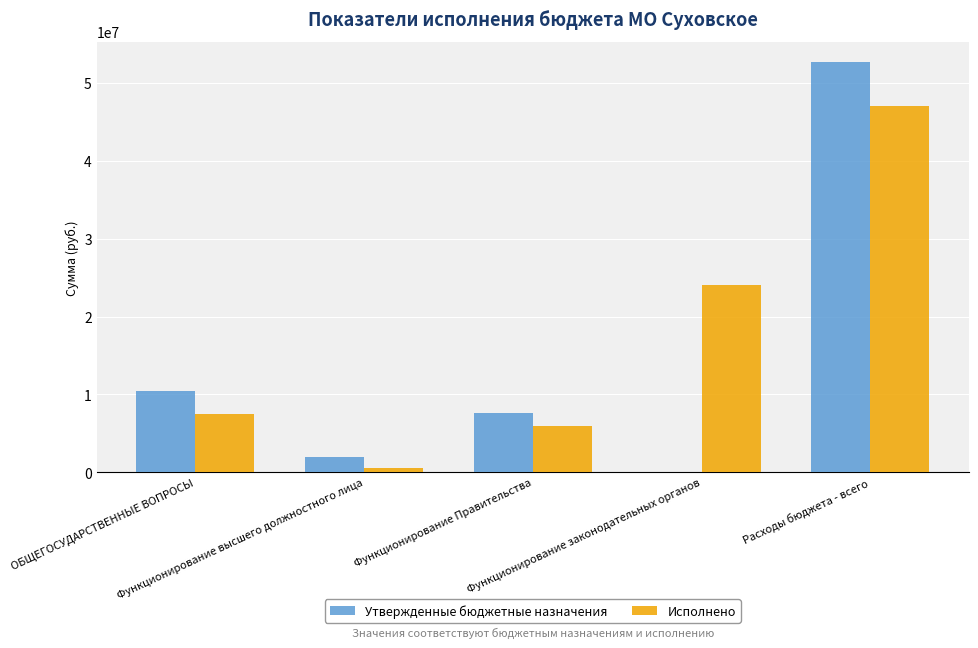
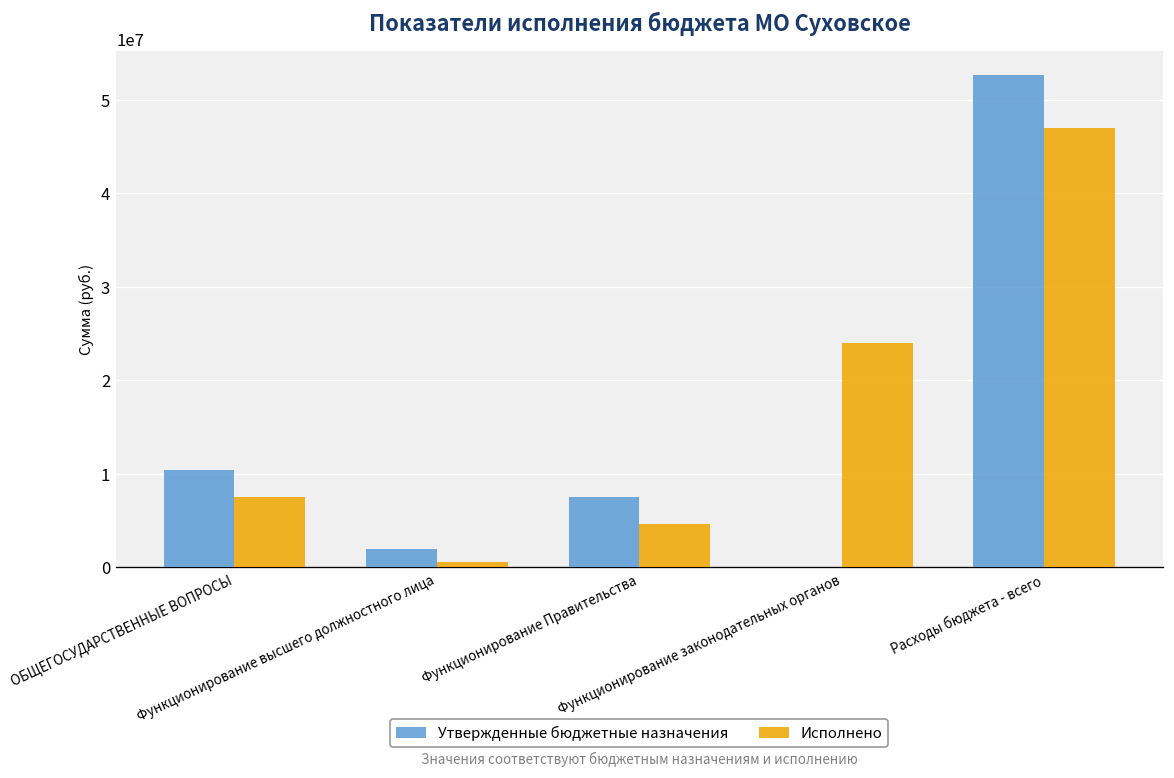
  {
    "Утвержденные бюджетные назначения": {
      "ОБЩЕГОСУДАРСТВЕННЫЕ ВОПРОСЫ": 10000000,
      "Функционирование высшего должностного лица": 2000000,
      "Функционирование Правительства": 8000000,
      "Расходы бюджета - всего": 53000000
    },
    "Исполнено": {
      "ОБЩЕГОСУДАРСТВЕННЫЕ ВОПРОСЫ": 8000000,
      "Функционирование высшего должностного лица": 1000000,
-     "Функционирование Правительства": 6000000,
+     "Функционирование Правительства": 5000000,
      "Функционирование законодательных органов": 24000000,
      "Расходы бюджета - всего": 47000000
    }
  }
